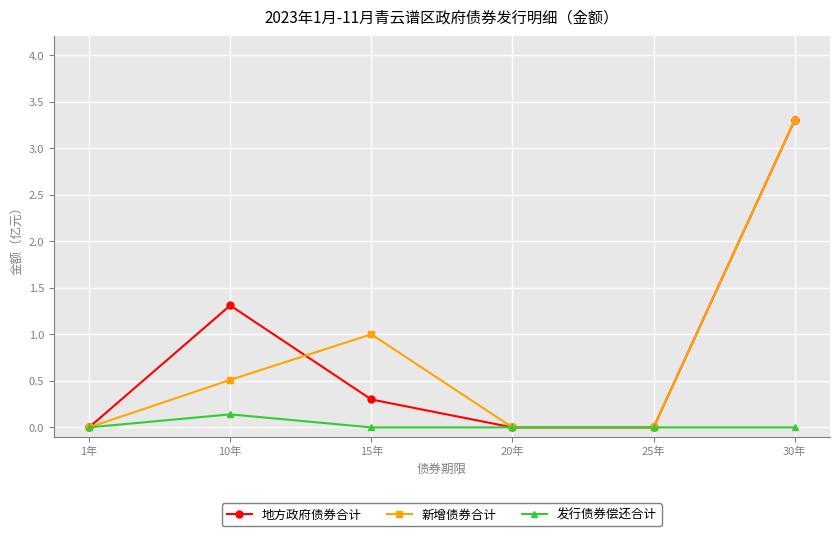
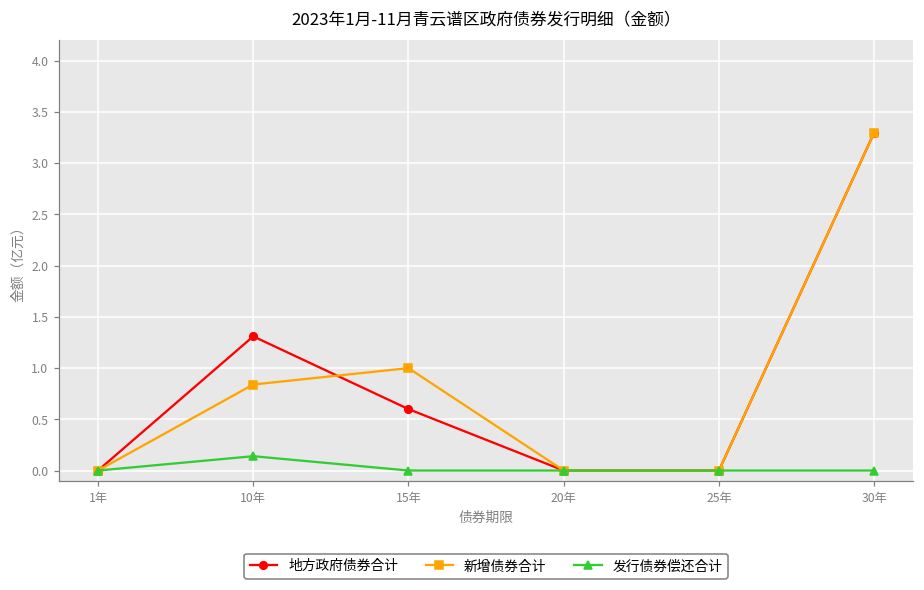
  {
    "地方政府债券合计": {
      "10年": 1.3,
-     "15年": 0.3
+     "15年": 0.6
    },
    "新增债券合计": {
-     "10年": 0.5,
+     "10年": 0.8,
      "15年": 1.0
    },
    "发行债券偿还合计": {
      "10年": 0.1,
      "15年": 0.0,
      "30年": 0.0
    }
  }
